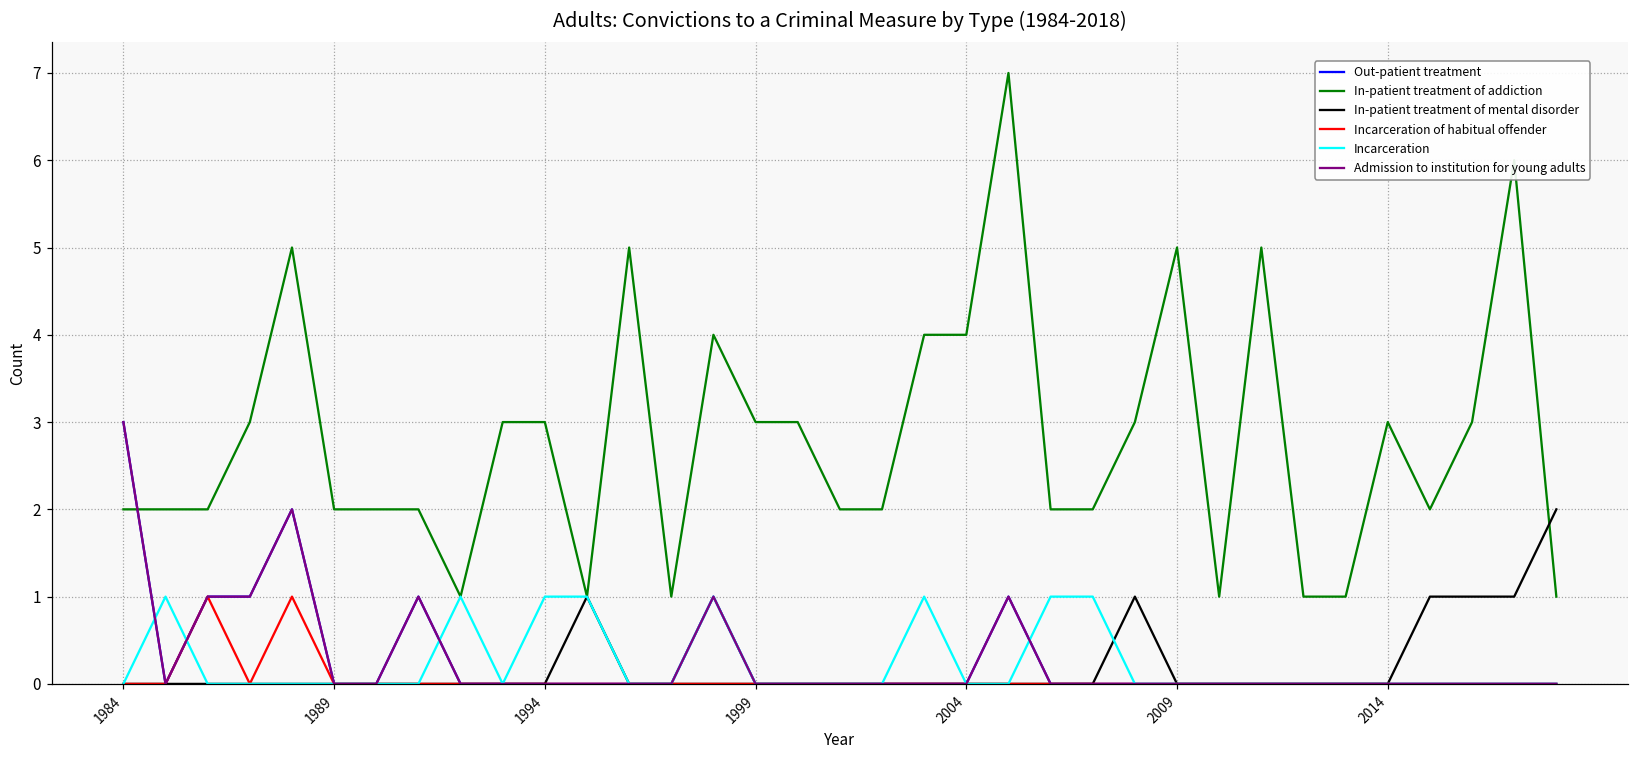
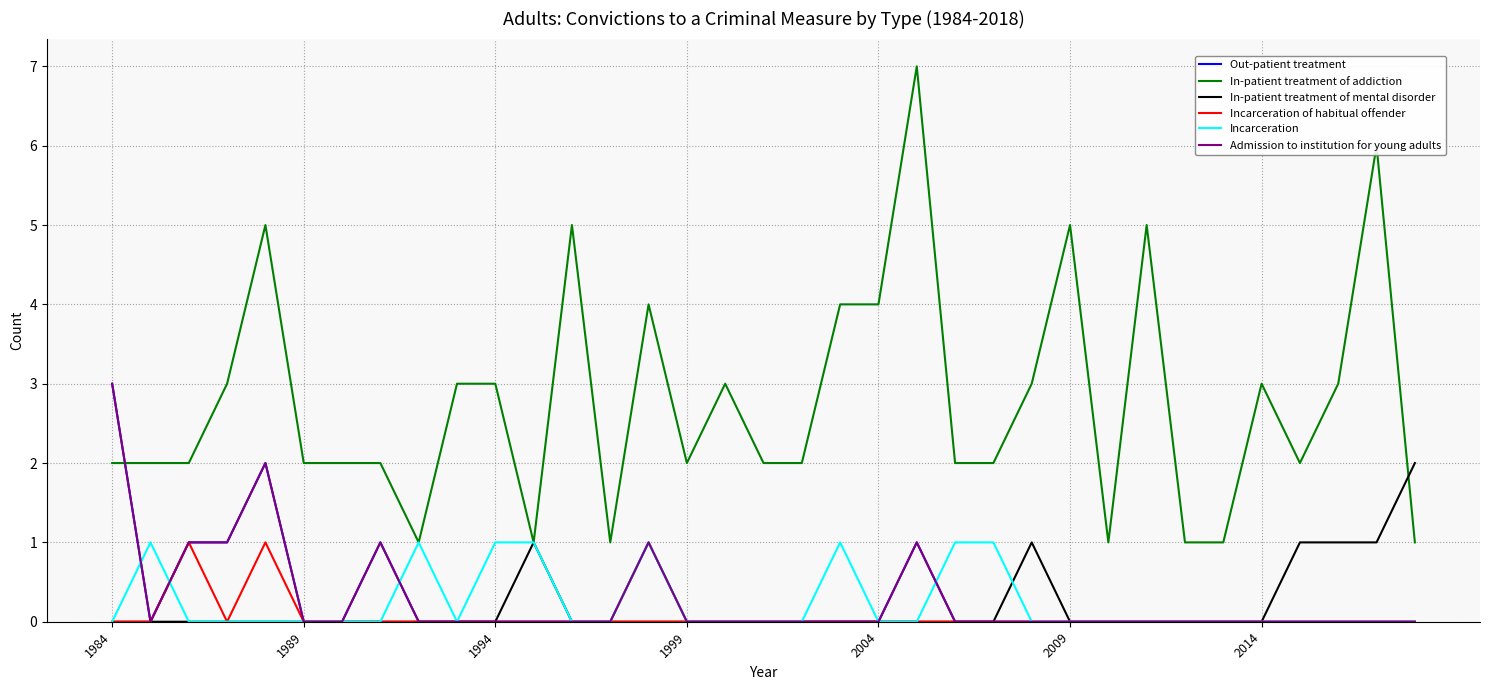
  {
    "Admission to institution for young adults": {
      "1984": 3
    },
    "In-patient treatment of addiction": {
      "1984": 2,
      "1989": 2,
      "1994": 3,
-     "1999": 3,
+     "1999": 2,
      "2004": 4,
      "2009": 5,
      "2014": 3
    },
    "Incarceration": {
      "1994": 1
    }
  }
